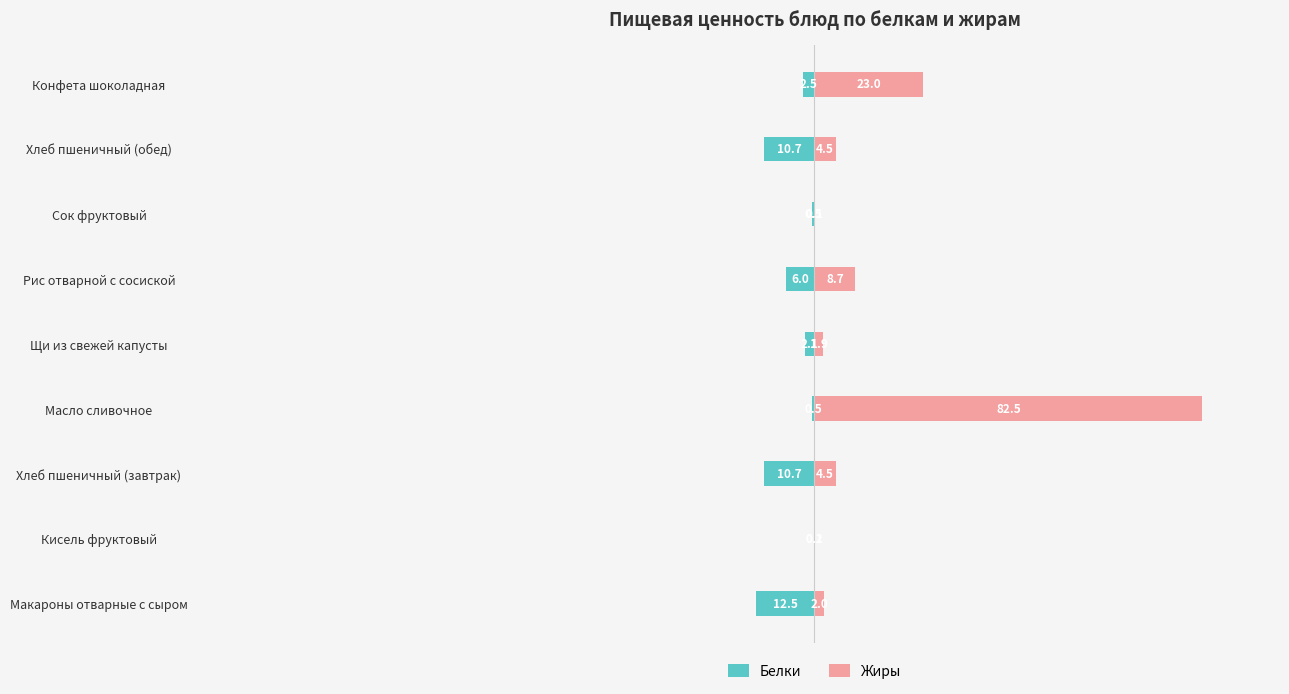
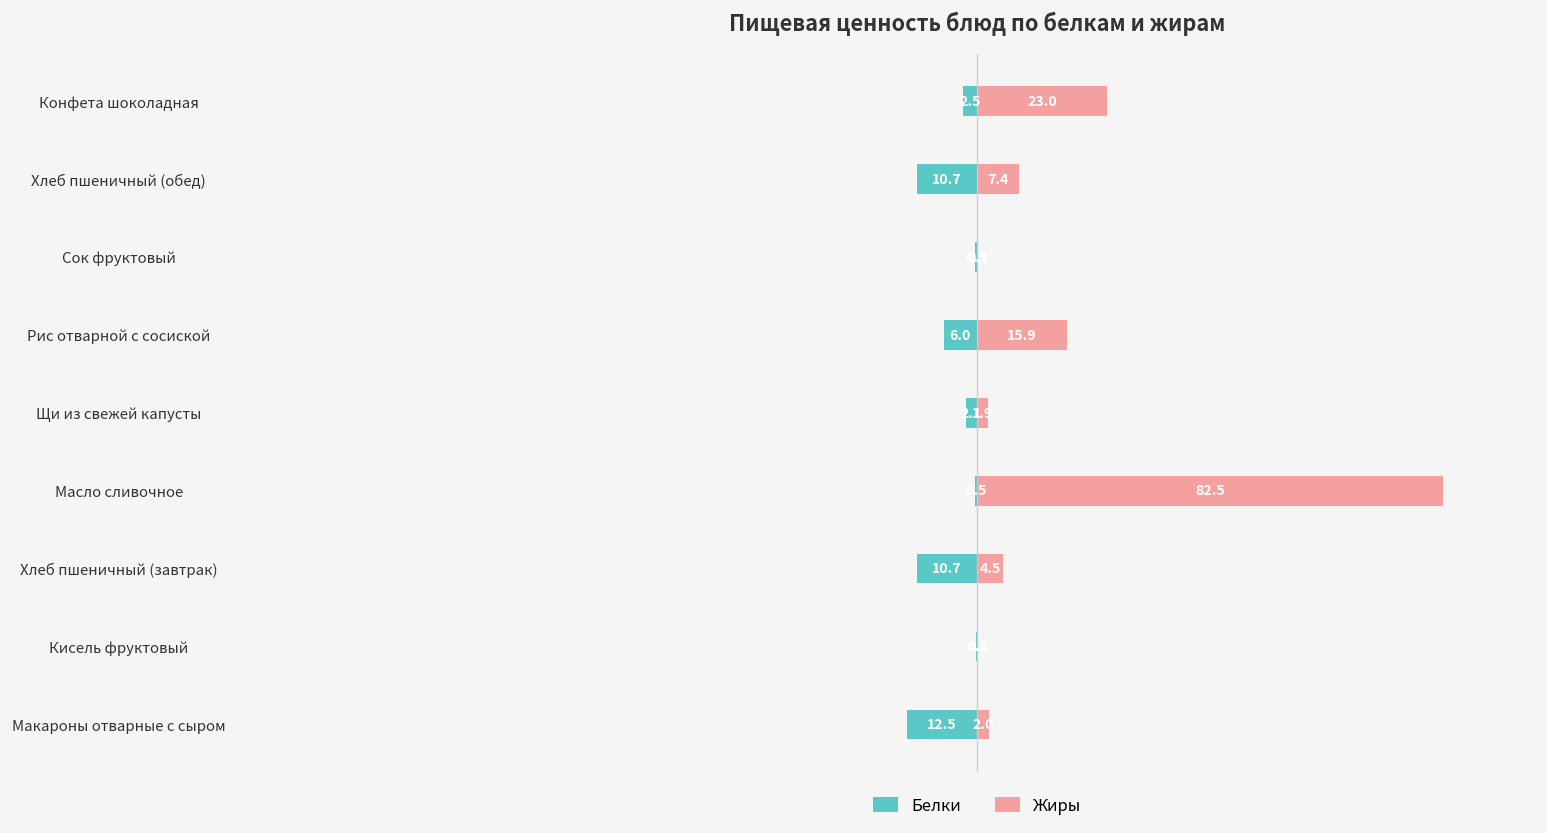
  {
    "Жиры": {
      "Конфета шоколадная": 23.0,
-     "Хлеб пшеничный (обед)": 4.5,
-     "Рис отварной с сосиской": 8.7,
+     "Хлеб пшеничный (обед)": 7.4,
+     "Рис отварной с сосиской": 15.9,
      "Масло сливочное": 82.5,
      "Хлеб пшеничный (завтрак)": 4.5,
      "Макароны отварные с сыром": 2.0
    }
  }
